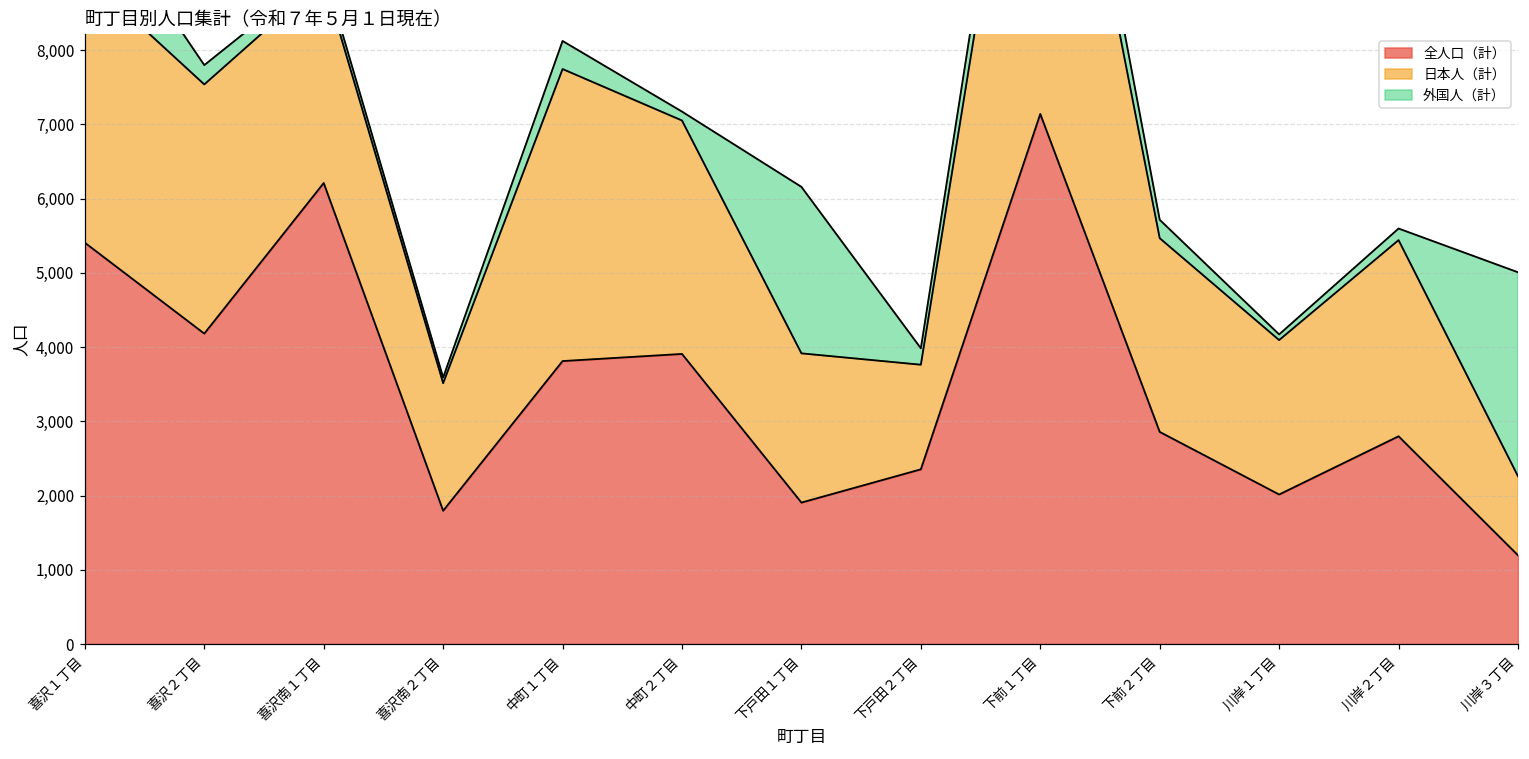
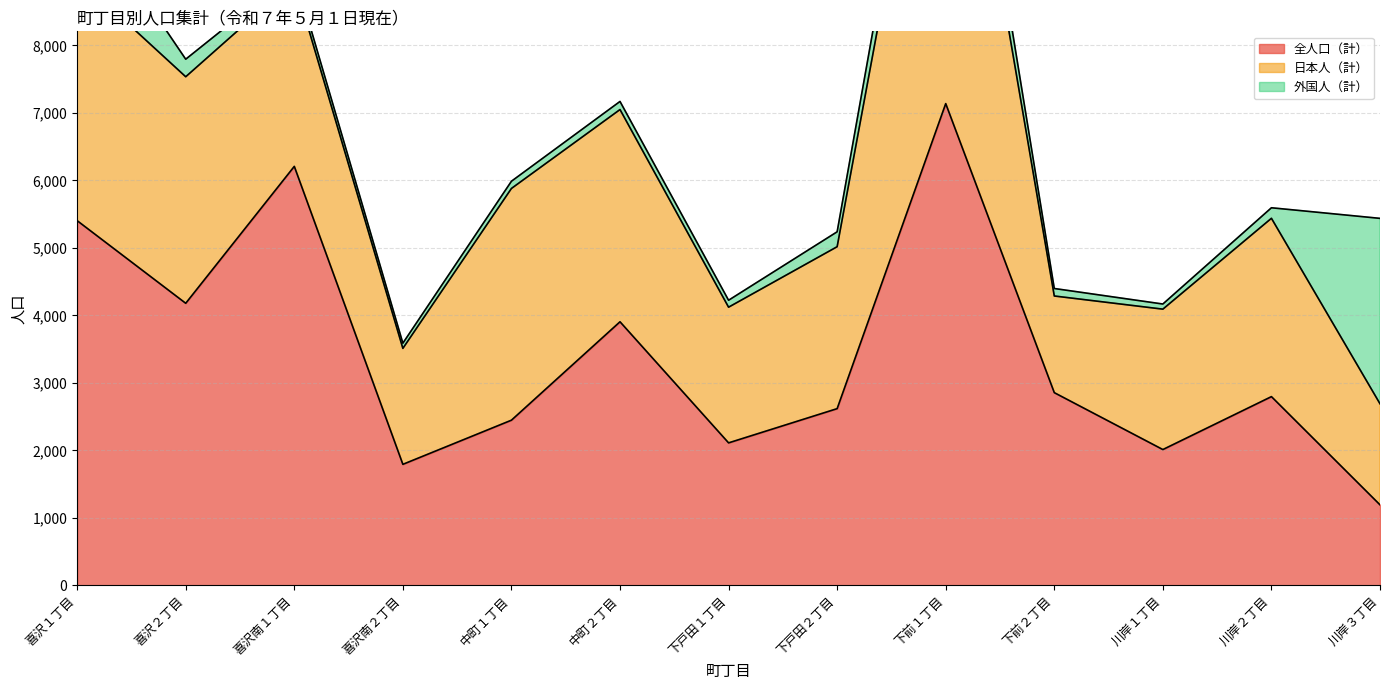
  {
    "全人口（計）": {
      "喜沢１丁目": "5,400",
      "喜沢２丁目": "4,200",
      "喜沢南１丁目": "6,200",
      "喜沢南２丁目": "1,800",
-     "中町１丁目": "3,800",
+     "中町１丁目": "2,400",
      "中町２丁目": "3,900",
-     "下戸田１丁目": "1,900",
-     "下戸田２丁目": "2,400",
+     "下戸田１丁目": "2,100",
+     "下戸田２丁目": "2,600",
      "下前１丁目": "7,100",
      "下前２丁目": "2,900",
      "川岸１丁目": "2,000",
      "川岸２丁目": "2,800",
      "川岸３丁目": "1,200"
    },
    "日本人（計）": {
      "喜沢２丁目": "3,400",
      "喜沢南２丁目": "1,700",
-     "中町１丁目": "3,900",
+     "中町１丁目": "3,400",
      "中町２丁目": "3,100",
      "下戸田１丁目": "2,000",
-     "下戸田２丁目": "1,400",
-     "下前２丁目": "2,600",
+     "下戸田２丁目": "2,400",
+     "下前２丁目": "1,400",
      "川岸１丁目": "2,100",
      "川岸２丁目": "2,600",
-     "川岸３丁目": "1,100"
+     "川岸３丁目": "1,500"
    },
    "外国人（計）": {
      "喜沢２丁目": "300",
      "喜沢南２丁目": "100",
-     "中町１丁目": "400",
+     "中町１丁目": "100",
      "中町２丁目": "100",
-     "下戸田１丁目": "2,200",
+     "下戸田１丁目": "100",
      "下戸田２丁目": "200",
-     "下前２丁目": "200",
+     "下前２丁目": "100",
      "川岸１丁目": "100",
      "川岸２丁目": "200",
      "川岸３丁目": "2,700"
    }
  }
